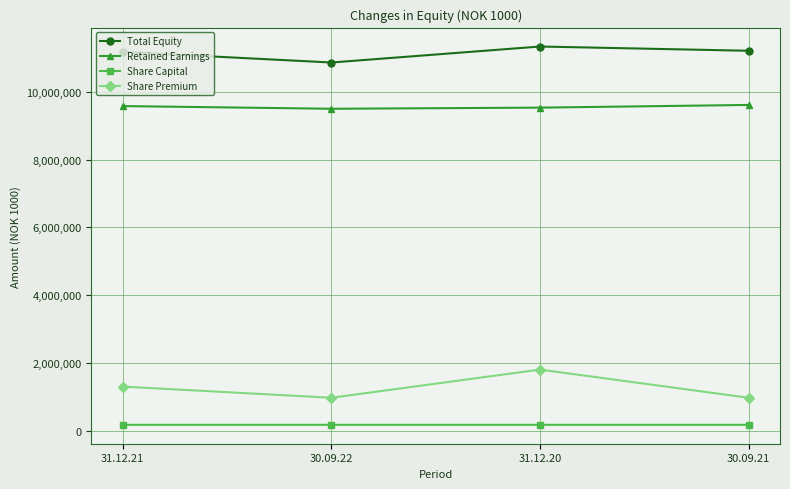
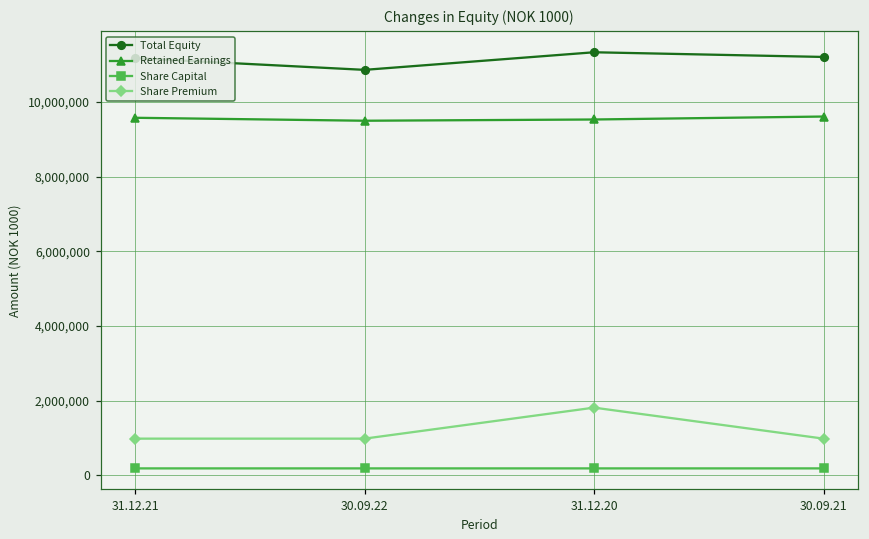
  {
    "Share Premium": {
-     "31.12.21": "1,300,000",
+     "31.12.21": "1,000,000",
      "30.09.22": "1,000,000",
      "31.12.20": "1,800,000",
      "30.09.21": "1,000,000"
    }
  }
